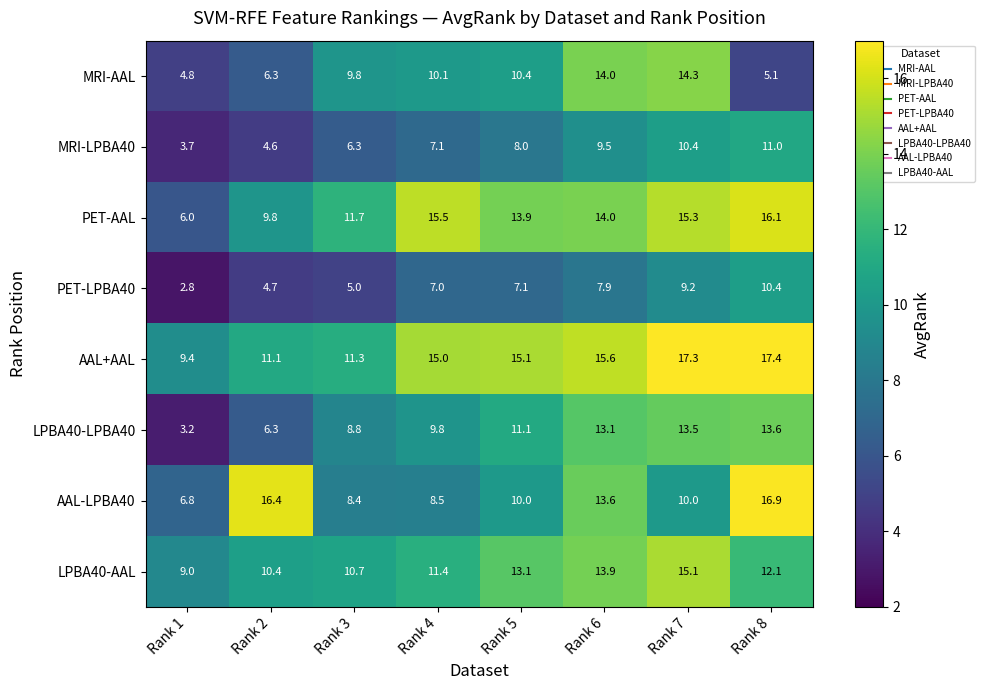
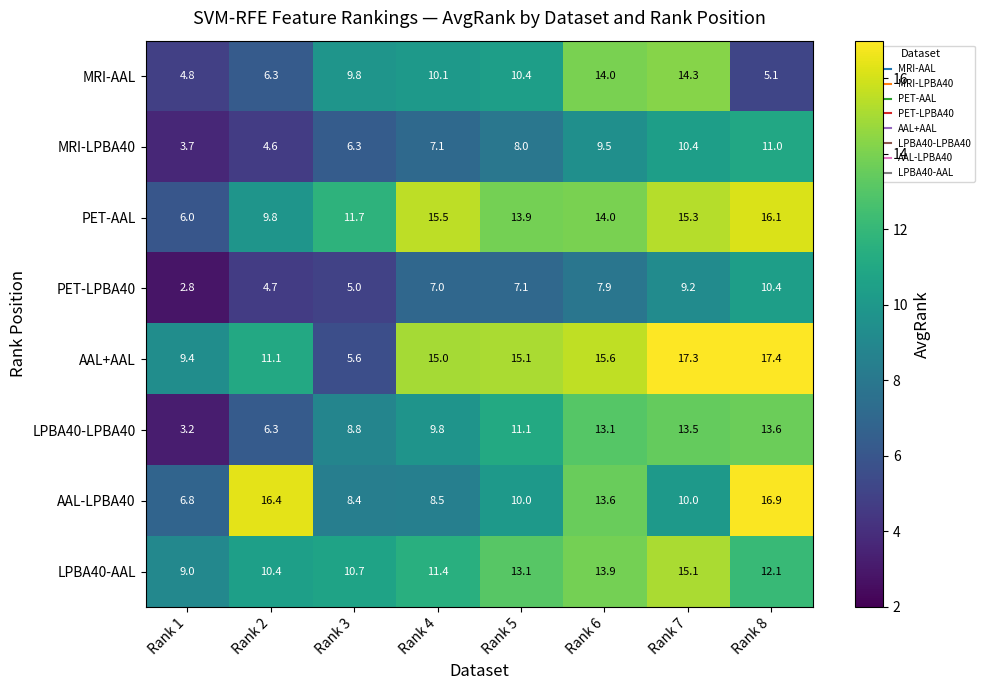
  {
    "MRI-AAL": {
      "Rank 1": 4.8,
      "Rank 2": 6.3,
      "Rank 3": 9.8,
      "Rank 4": 10.1,
      "Rank 5": 10.4,
      "Rank 6": 14.0,
      "Rank 7": 14.3,
      "Rank 8": 5.1
    },
    "MRI-LPBA40": {
      "Rank 1": 3.7,
      "Rank 2": 4.6,
      "Rank 3": 6.3,
      "Rank 4": 7.1,
      "Rank 5": 8.0,
      "Rank 6": 9.5,
      "Rank 7": 10.4,
      "Rank 8": 11.0
    },
    "PET-AAL": {
      "Rank 1": 6.0,
      "Rank 2": 9.8,
      "Rank 3": 11.7,
      "Rank 4": 15.5,
      "Rank 5": 13.9,
      "Rank 6": 14.0,
      "Rank 7": 15.3,
      "Rank 8": 16.1
    },
    "PET-LPBA40": {
      "Rank 1": 2.8,
      "Rank 2": 4.7,
      "Rank 3": 5.0,
      "Rank 4": 7.0,
      "Rank 5": 7.1,
      "Rank 6": 7.9,
      "Rank 7": 9.2,
      "Rank 8": 10.4
    },
    "AAL+AAL": {
      "Rank 1": 9.4,
      "Rank 2": 11.1,
-     "Rank 3": 11.3,
+     "Rank 3": 5.6,
      "Rank 4": 15.0,
      "Rank 5": 15.1,
      "Rank 6": 15.6,
      "Rank 7": 17.3,
      "Rank 8": 17.4
    },
    "LPBA40-LPBA40": {
      "Rank 1": 3.2,
      "Rank 2": 6.3,
      "Rank 3": 8.8,
      "Rank 4": 9.8,
      "Rank 5": 11.1,
      "Rank 6": 13.1,
      "Rank 7": 13.5,
      "Rank 8": 13.6
    },
    "AAL-LPBA40": {
      "Rank 1": 6.8,
      "Rank 2": 16.4,
      "Rank 3": 8.4,
      "Rank 4": 8.5,
      "Rank 5": 10.0,
      "Rank 6": 13.6,
      "Rank 7": 10.0,
      "Rank 8": 16.9
    },
    "LPBA40-AAL": {
      "Rank 1": 9.0,
      "Rank 2": 10.4,
      "Rank 3": 10.7,
      "Rank 4": 11.4,
      "Rank 5": 13.1,
      "Rank 6": 13.9,
      "Rank 7": 15.1,
      "Rank 8": 12.1
    }
  }
